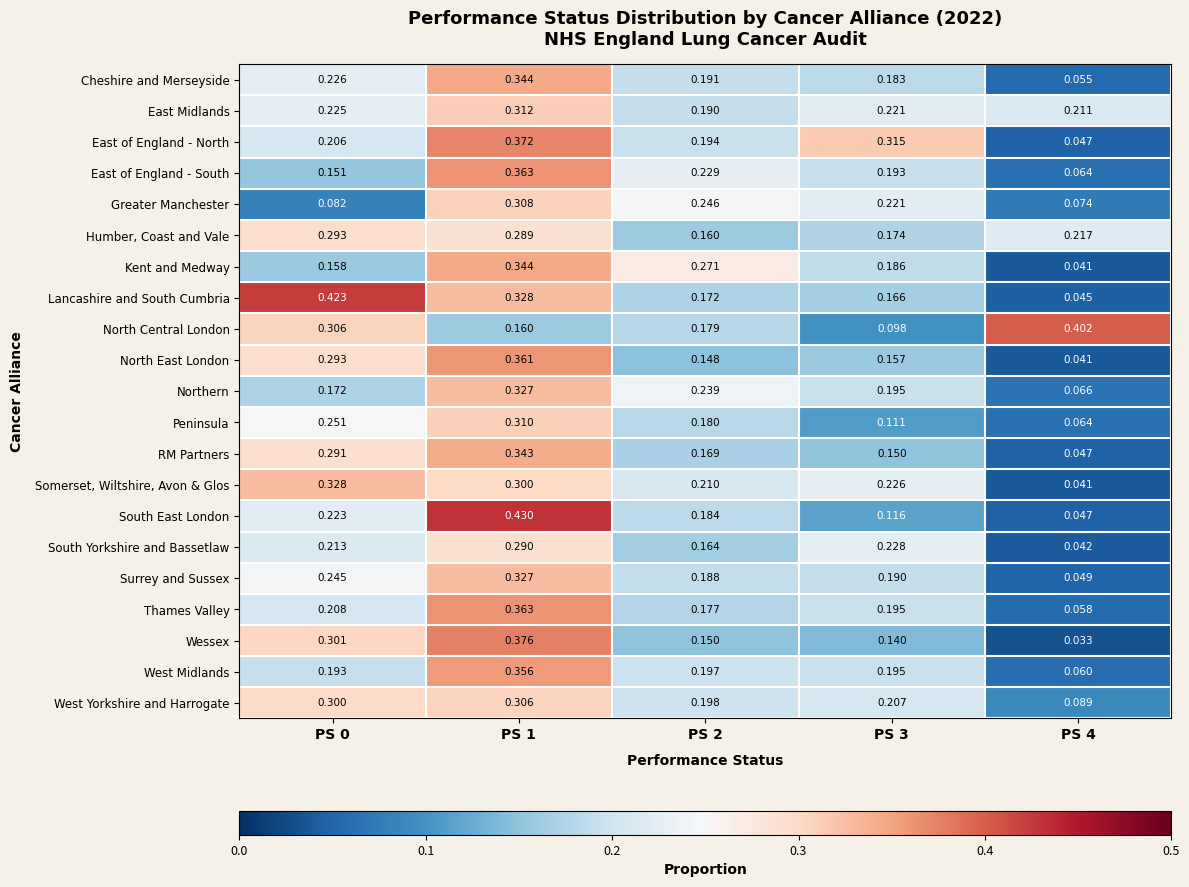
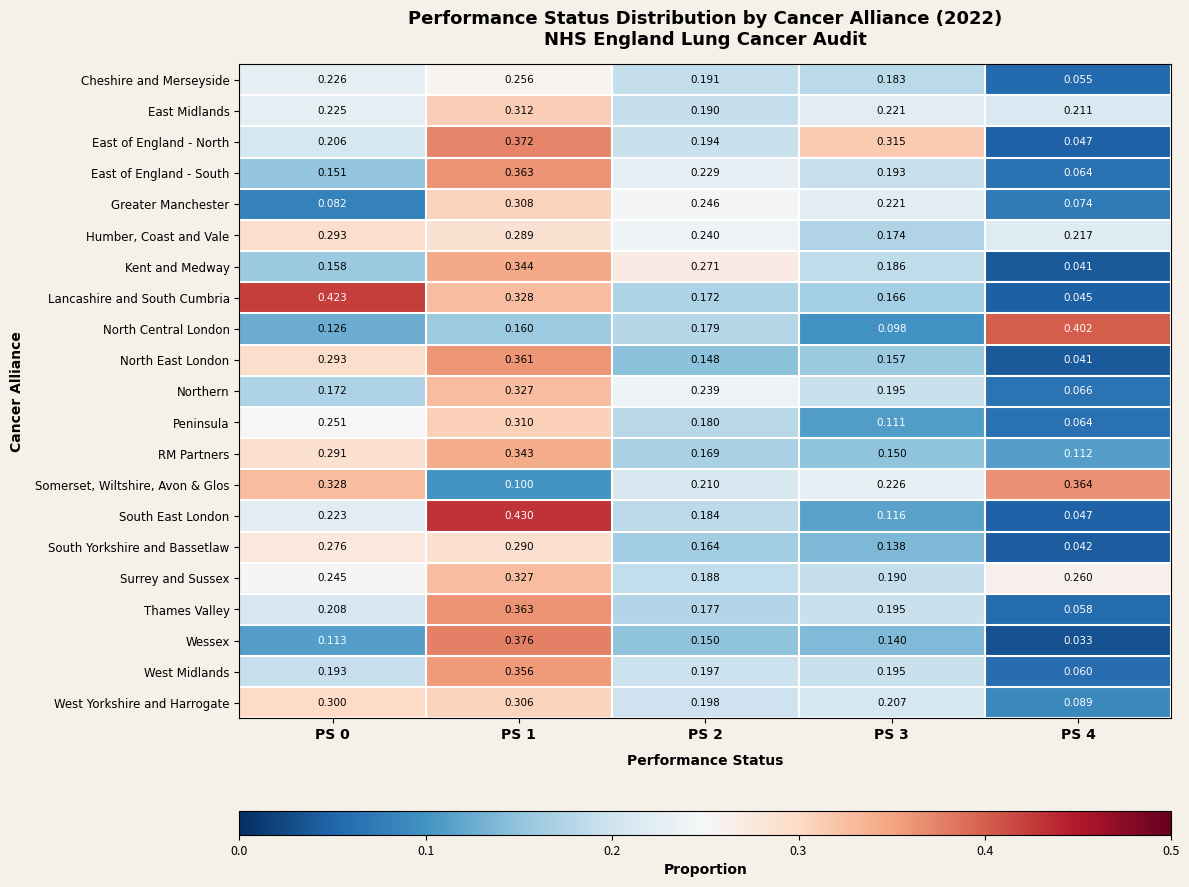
  {
    "Cheshire and Merseyside": {
      "PS 0": 0.226,
-     "PS 1": 0.344,
+     "PS 1": 0.256,
      "PS 2": 0.191,
      "PS 3": 0.183,
      "PS 4": 0.055
    },
    "East Midlands": {
      "PS 0": 0.225,
      "PS 1": 0.312,
      "PS 2": 0.190,
      "PS 3": 0.221,
      "PS 4": 0.211
    },
    "East of England - North": {
      "PS 0": 0.206,
      "PS 1": 0.372,
      "PS 2": 0.194,
      "PS 3": 0.315,
      "PS 4": 0.047
    },
    "East of England - South": {
      "PS 0": 0.151,
      "PS 1": 0.363,
      "PS 2": 0.229,
      "PS 3": 0.193,
      "PS 4": 0.064
    },
    "Greater Manchester": {
      "PS 0": 0.082,
      "PS 1": 0.308,
      "PS 2": 0.246,
      "PS 3": 0.221,
      "PS 4": 0.074
    },
    "Humber, Coast and Vale": {
      "PS 0": 0.293,
      "PS 1": 0.289,
-     "PS 2": 0.160,
+     "PS 2": 0.240,
      "PS 3": 0.174,
      "PS 4": 0.217
    },
    "Kent and Medway": {
      "PS 0": 0.158,
      "PS 1": 0.344,
      "PS 2": 0.271,
      "PS 3": 0.186,
      "PS 4": 0.041
    },
    "Lancashire and South Cumbria": {
      "PS 0": 0.423,
      "PS 1": 0.328,
      "PS 2": 0.172,
      "PS 3": 0.166,
      "PS 4": 0.045
    },
    "North Central London": {
-     "PS 0": 0.306,
+     "PS 0": 0.126,
      "PS 1": 0.160,
      "PS 2": 0.179,
      "PS 3": 0.098,
      "PS 4": 0.402
    },
    "North East London": {
      "PS 0": 0.293,
      "PS 1": 0.361,
      "PS 2": 0.148,
      "PS 3": 0.157,
      "PS 4": 0.041
    },
    "Northern": {
      "PS 0": 0.172,
      "PS 1": 0.327,
      "PS 2": 0.239,
      "PS 3": 0.195,
      "PS 4": 0.066
    },
    "Peninsula": {
      "PS 0": 0.251,
      "PS 1": 0.310,
      "PS 2": 0.180,
      "PS 3": 0.111,
      "PS 4": 0.064
    },
    "RM Partners": {
      "PS 0": 0.291,
      "PS 1": 0.343,
      "PS 2": 0.169,
      "PS 3": 0.150,
-     "PS 4": 0.047
+     "PS 4": 0.112
    },
    "Somerset, Wiltshire, Avon & Glos": {
      "PS 0": 0.328,
-     "PS 1": 0.300,
+     "PS 1": 0.100,
      "PS 2": 0.210,
      "PS 3": 0.226,
-     "PS 4": 0.041
+     "PS 4": 0.364
    },
    "South East London": {
      "PS 0": 0.223,
      "PS 1": 0.430,
      "PS 2": 0.184,
      "PS 3": 0.116,
      "PS 4": 0.047
    },
    "South Yorkshire and Bassetlaw": {
-     "PS 0": 0.213,
+     "PS 0": 0.276,
      "PS 1": 0.290,
      "PS 2": 0.164,
-     "PS 3": 0.228,
+     "PS 3": 0.138,
      "PS 4": 0.042
    },
    "Surrey and Sussex": {
      "PS 0": 0.245,
      "PS 1": 0.327,
      "PS 2": 0.188,
      "PS 3": 0.190,
-     "PS 4": 0.049
+     "PS 4": 0.260
    },
    "Thames Valley": {
      "PS 0": 0.208,
      "PS 1": 0.363,
      "PS 2": 0.177,
      "PS 3": 0.195,
      "PS 4": 0.058
    },
    "Wessex": {
-     "PS 0": 0.301,
+     "PS 0": 0.113,
      "PS 1": 0.376,
      "PS 2": 0.150,
      "PS 3": 0.140,
      "PS 4": 0.033
    },
    "West Midlands": {
      "PS 0": 0.193,
      "PS 1": 0.356,
      "PS 2": 0.197,
      "PS 3": 0.195,
      "PS 4": 0.060
    },
    "West Yorkshire and Harrogate": {
      "PS 0": 0.300,
      "PS 1": 0.306,
      "PS 2": 0.198,
      "PS 3": 0.207,
      "PS 4": 0.089
    }
  }
